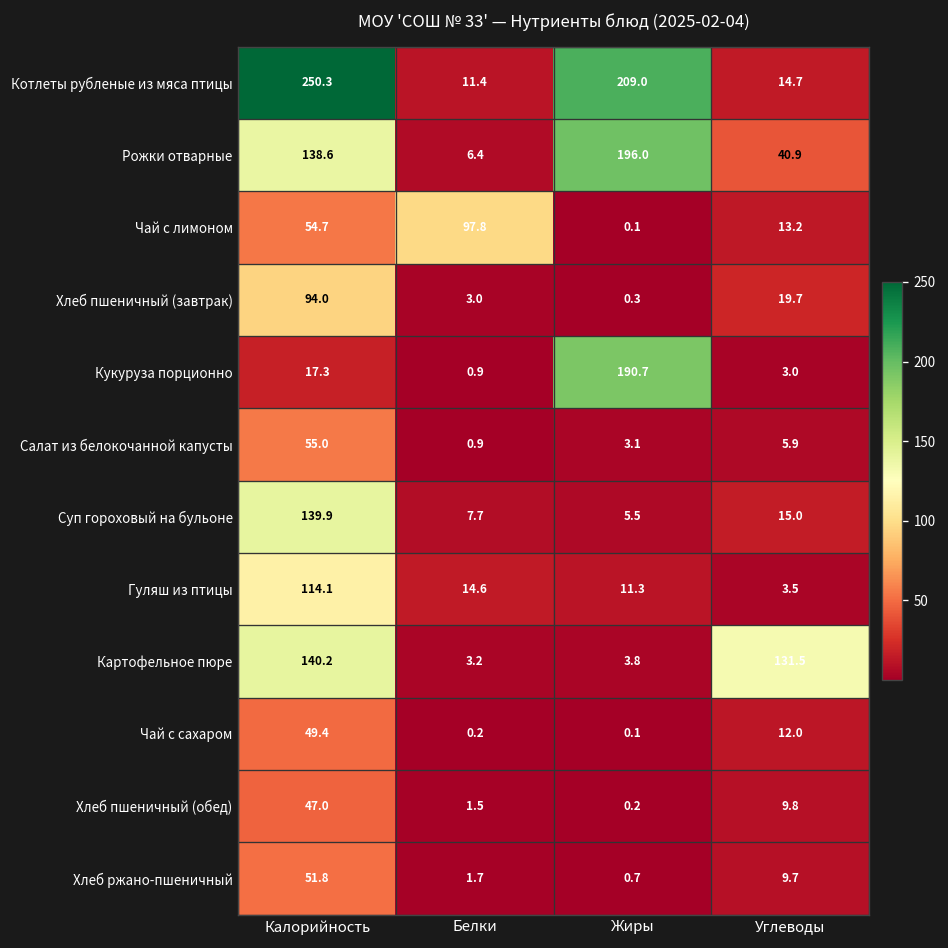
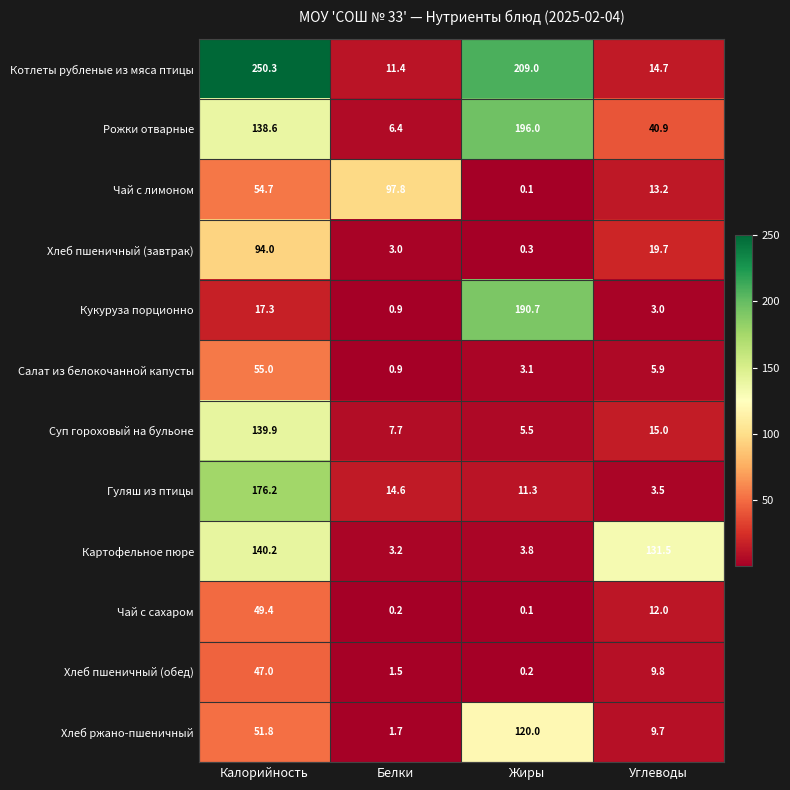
  {
    "Котлеты рубленые из мяса птицы": {
      "Калорийность": 250.3,
      "Белки": 11.4,
      "Жиры": 209.0,
      "Углеводы": 14.7
    },
    "Рожки отварные": {
      "Калорийность": 138.6,
      "Белки": 6.4,
      "Жиры": 196.0,
      "Углеводы": 40.9
    },
    "Чай с лимоном": {
      "Калорийность": 54.7,
      "Белки": 97.8,
      "Жиры": 0.1,
      "Углеводы": 13.2
    },
    "Хлеб пшеничный (завтрак)": {
      "Калорийность": 94.0,
      "Белки": 3.0,
      "Жиры": 0.3,
      "Углеводы": 19.7
    },
    "Кукуруза порционно": {
      "Калорийность": 17.3,
      "Белки": 0.9,
      "Жиры": 190.7,
      "Углеводы": 3.0
    },
    "Салат из белокочанной капусты": {
      "Калорийность": 55.0,
      "Белки": 0.9,
      "Жиры": 3.1,
      "Углеводы": 5.9
    },
    "Суп гороховый на бульоне": {
      "Калорийность": 139.9,
      "Белки": 7.7,
      "Жиры": 5.5,
      "Углеводы": 15.0
    },
    "Гуляш из птицы": {
-     "Калорийность": 114.1,
+     "Калорийность": 176.2,
      "Белки": 14.6,
      "Жиры": 11.3,
      "Углеводы": 3.5
    },
    "Картофельное пюре": {
      "Калорийность": 140.2,
      "Белки": 3.2,
      "Жиры": 3.8,
      "Углеводы": 131.5
    },
    "Чай с сахаром": {
      "Калорийность": 49.4,
      "Белки": 0.2,
      "Жиры": 0.1,
      "Углеводы": 12.0
    },
    "Хлеб пшеничный (обед)": {
      "Калорийность": 47.0,
      "Белки": 1.5,
      "Жиры": 0.2,
      "Углеводы": 9.8
    },
    "Хлеб ржано-пшеничный": {
      "Калорийность": 51.8,
      "Белки": 1.7,
-     "Жиры": 0.7,
+     "Жиры": 120.0,
      "Углеводы": 9.7
    }
  }
